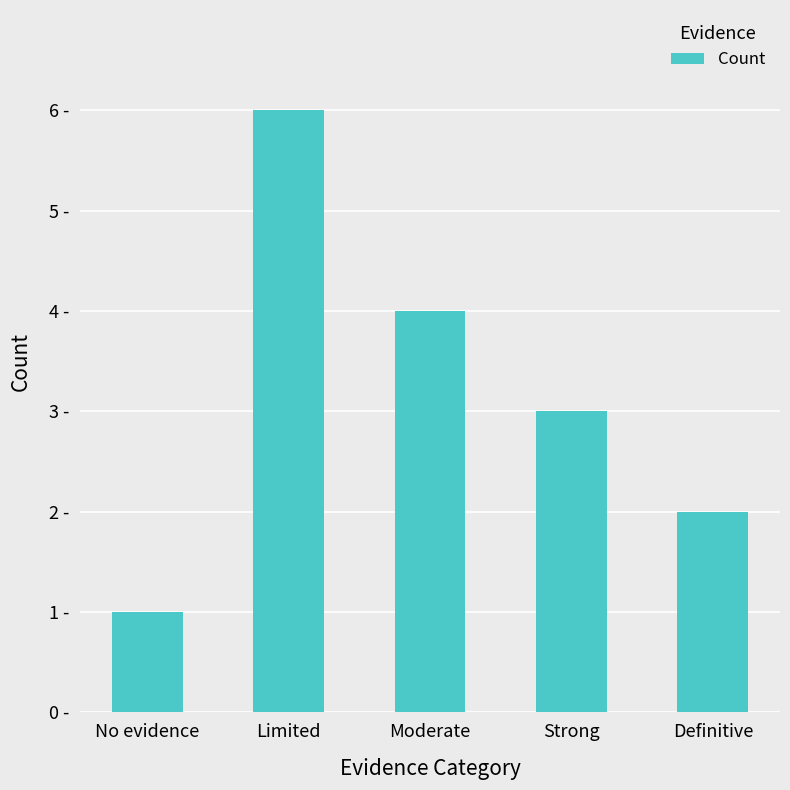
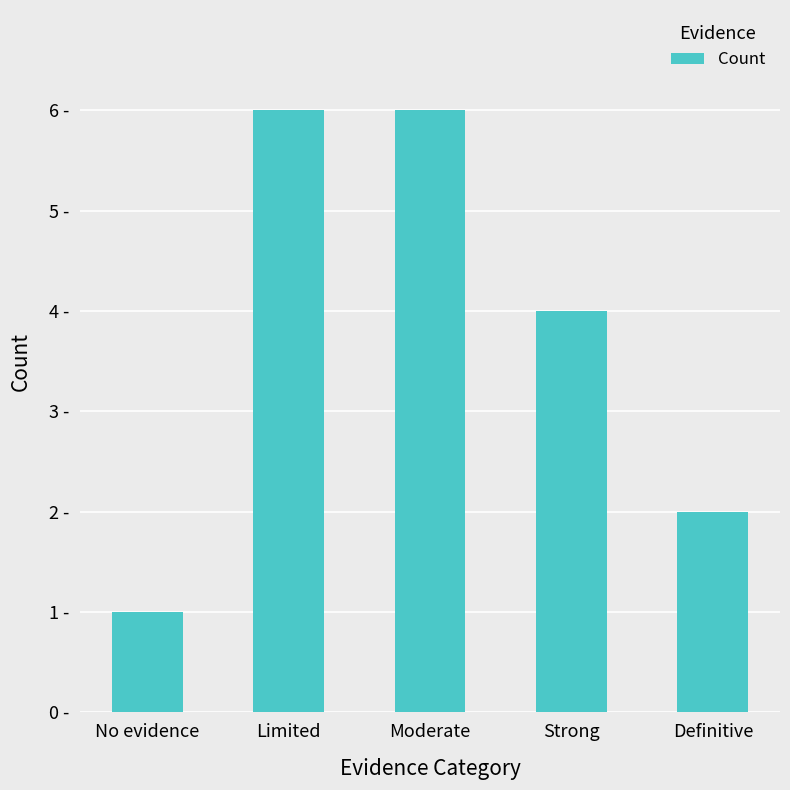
  {
    "No evidence": "1 -",
    "Limited": "6 -",
-   "Moderate": "4 -",
-   "Strong": "3 -",
+   "Moderate": "6 -",
+   "Strong": "4 -",
    "Definitive": "2 -"
  }
